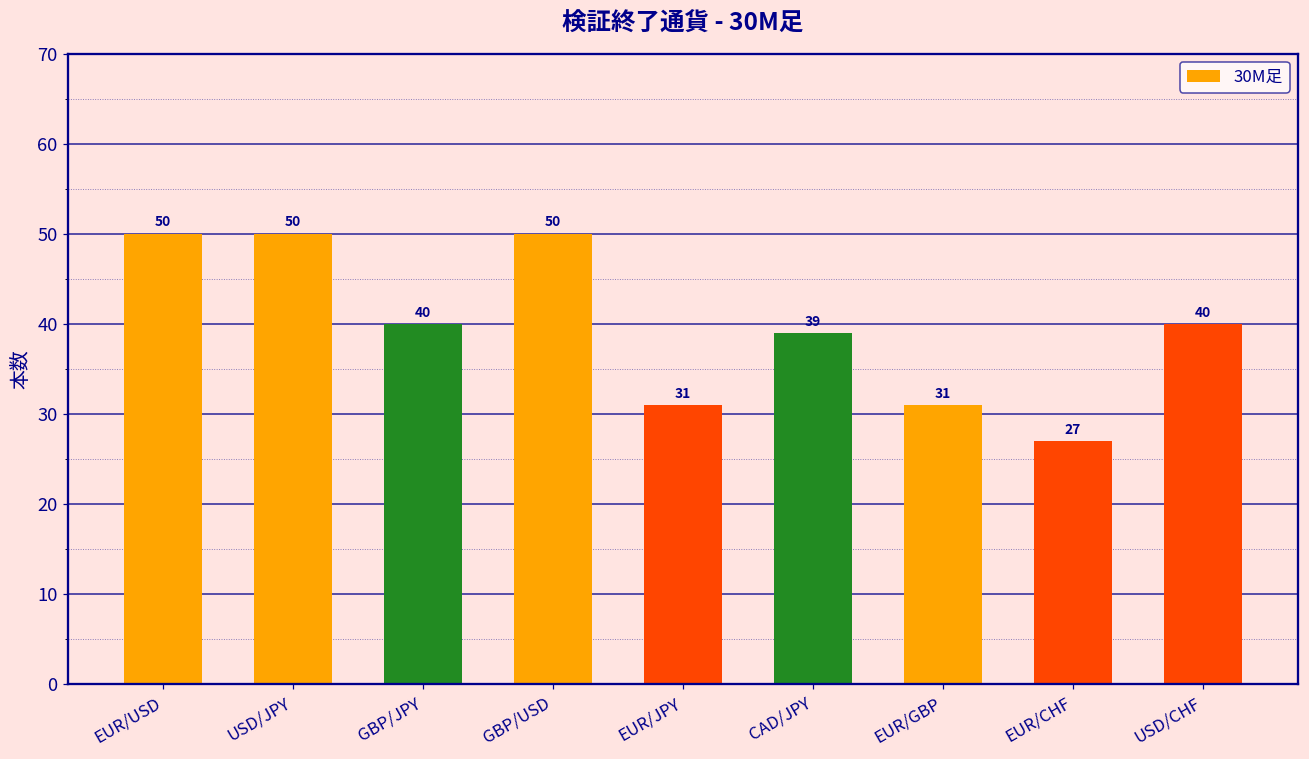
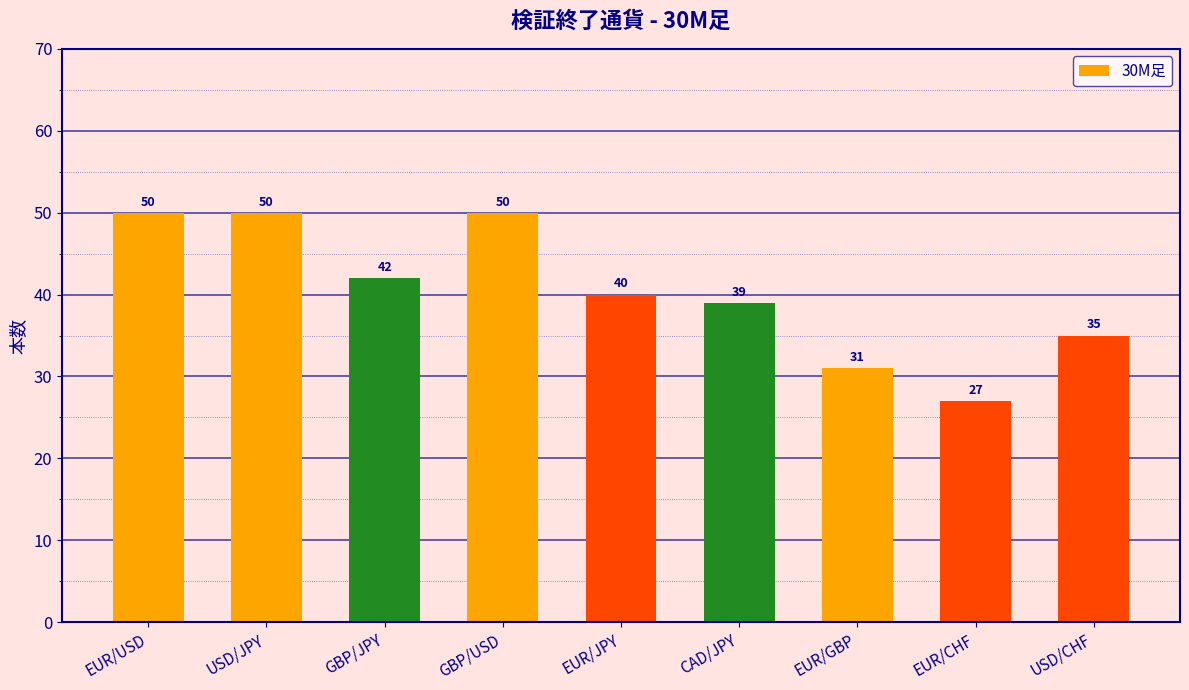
  {
    "EUR/USD": 50,
    "USD/JPY": 50,
-   "GBP/JPY": 40,
+   "GBP/JPY": 42,
    "GBP/USD": 50,
-   "EUR/JPY": 31,
+   "EUR/JPY": 40,
    "CAD/JPY": 39,
    "EUR/GBP": 31,
    "EUR/CHF": 27,
-   "USD/CHF": 40
+   "USD/CHF": 35
  }
